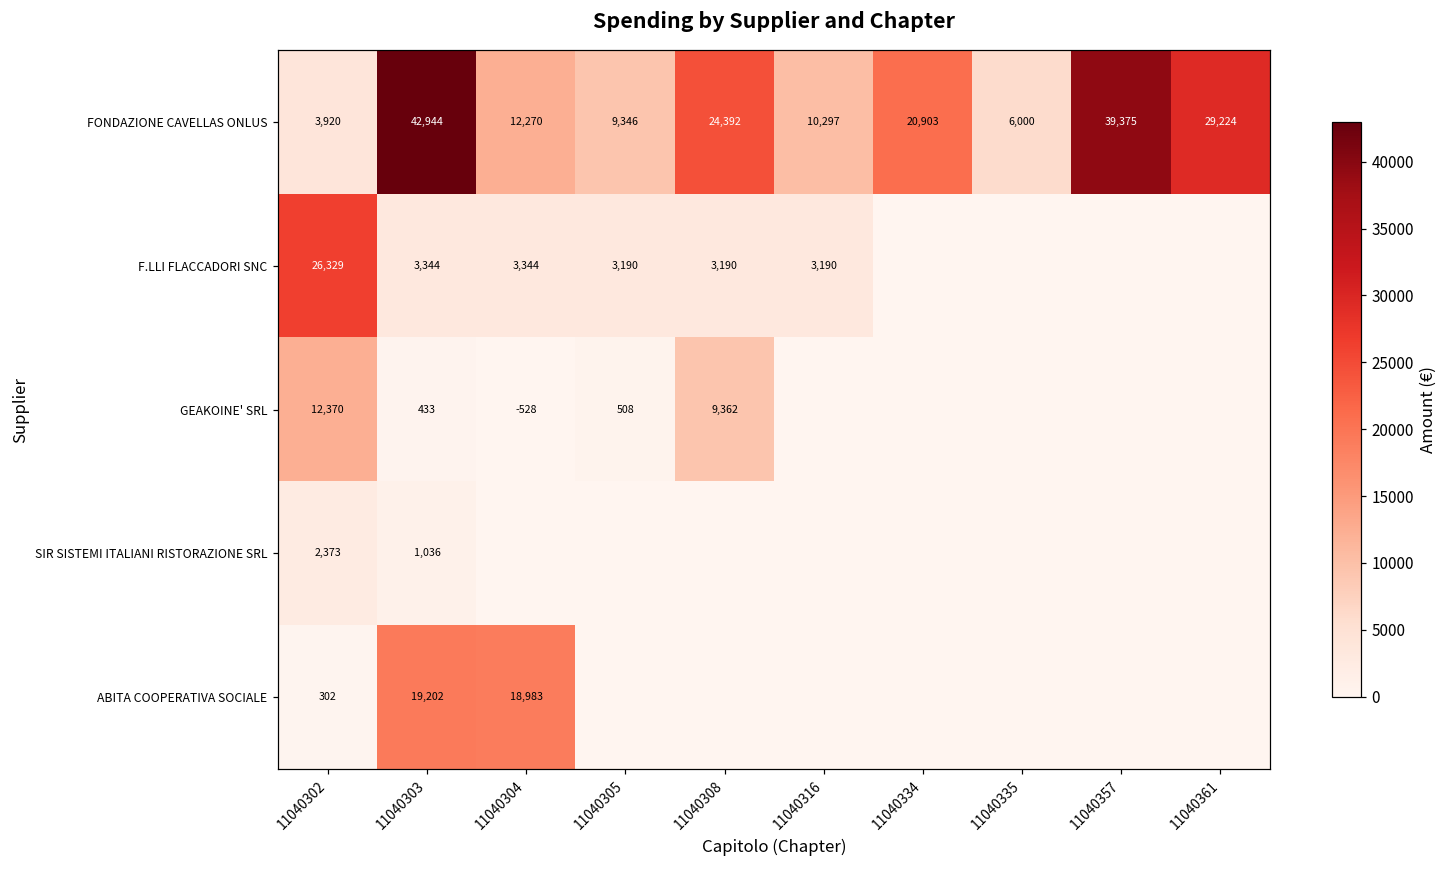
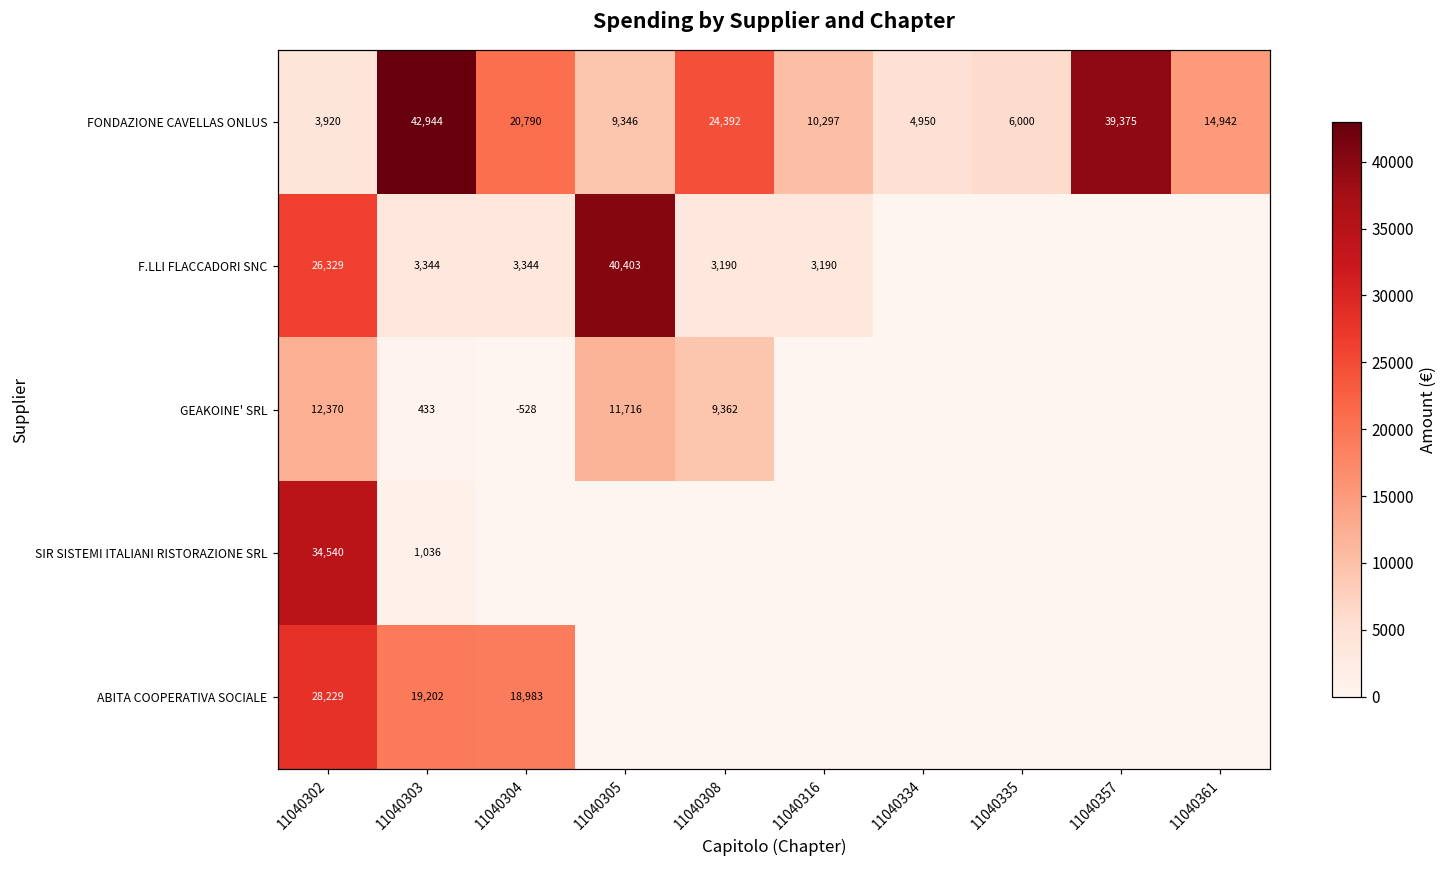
  {
    "FONDAZIONE CAVELLAS ONLUS": {
      "11040302": "3,920",
      "11040303": "42,944",
-     "11040304": "12,270",
+     "11040304": "20,790",
      "11040305": "9,346",
      "11040308": "24,392",
      "11040316": "10,297",
-     "11040334": "20,903",
+     "11040334": "4,950",
      "11040335": "6,000",
      "11040357": "39,375",
-     "11040361": "29,224"
+     "11040361": "14,942"
    },
    "F.LLI FLACCADORI SNC": {
      "11040302": "26,329",
      "11040303": "3,344",
      "11040304": "3,344",
-     "11040305": "3,190",
+     "11040305": "40,403",
      "11040308": "3,190",
      "11040316": "3,190"
    },
    "GEAKOINE' SRL": {
      "11040302": "12,370",
      "11040303": "433",
      "11040304": "-528",
-     "11040305": "508",
+     "11040305": "11,716",
      "11040308": "9,362"
    },
    "SIR SISTEMI ITALIANI RISTORAZIONE SRL": {
-     "11040302": "2,373",
+     "11040302": "34,540",
      "11040303": "1,036"
    },
    "ABITA COOPERATIVA SOCIALE": {
-     "11040302": "302",
+     "11040302": "28,229",
      "11040303": "19,202",
      "11040304": "18,983"
    }
  }
